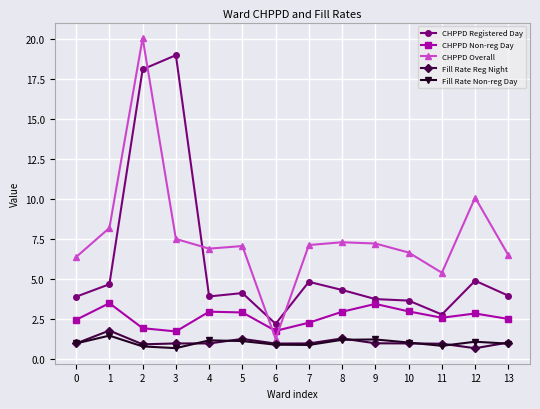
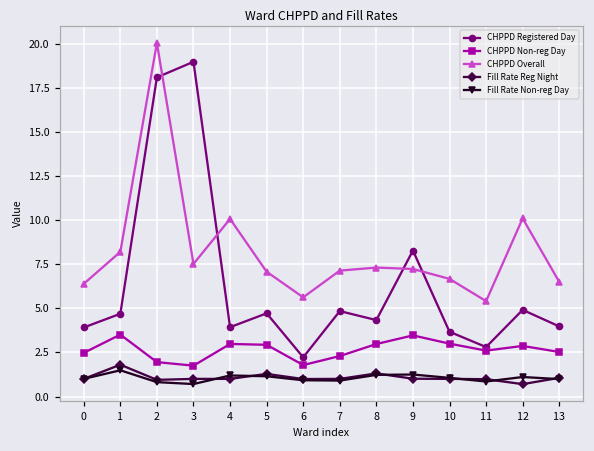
  {
    "CHPPD Registered Day": {
      "0": 3.9,
      "1": 4.7,
      "2": 18.1,
      "3": 19.0,
      "4": 3.9,
-     "5": 4.1,
+     "5": 4.7,
      "6": 2.2,
      "7": 4.8,
      "8": 4.3,
-     "9": 3.8,
+     "9": 8.3,
      "10": 3.7,
      "11": 2.8,
      "12": 4.9,
      "13": 4.0
    },
    "CHPPD Non-reg Day": {
      "0": 2.5,
      "1": 3.5,
      "2": 2.0,
      "3": 1.7,
      "4": 3.0,
      "5": 2.9,
      "6": 1.8,
      "7": 2.3,
      "8": 3.0,
      "9": 3.5,
      "10": 3.0,
      "11": 2.6,
      "12": 2.9,
      "13": 2.5
    },
    "CHPPD Overall": {
      "0": 6.4,
      "1": 8.2,
      "2": 20.0,
      "3": 7.5,
-     "4": 6.9,
+     "4": 10.1,
      "5": 7.1,
-     "6": 1.3,
+     "6": 5.6,
      "7": 7.1,
      "8": 7.3,
      "9": 7.2,
      "10": 6.7,
      "11": 5.4,
      "12": 10.1,
      "13": 6.5
    }
  }
